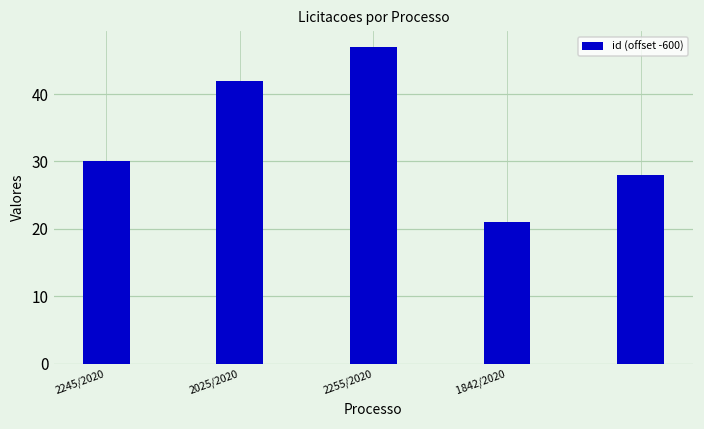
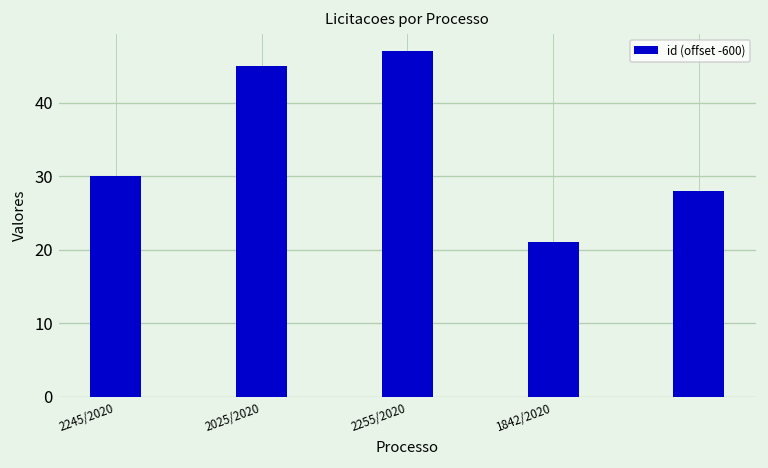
  {
    "2245/2020": 30,
-   "2025/2020": 42,
+   "2025/2020": 45,
    "2255/2020": 47,
    "1842/2020": 21
  }
